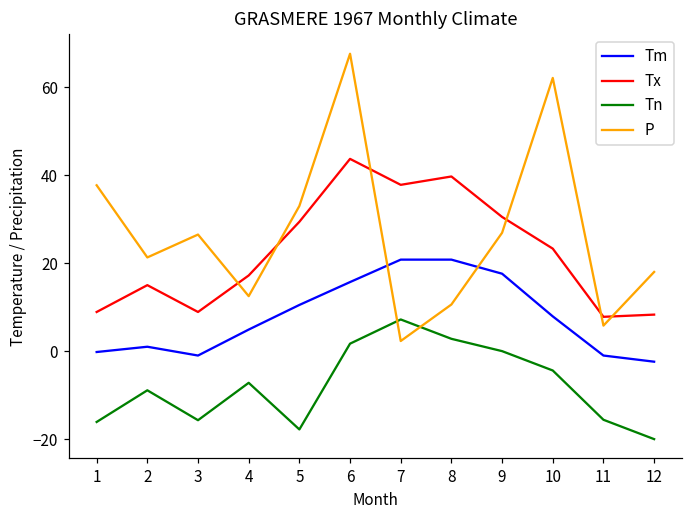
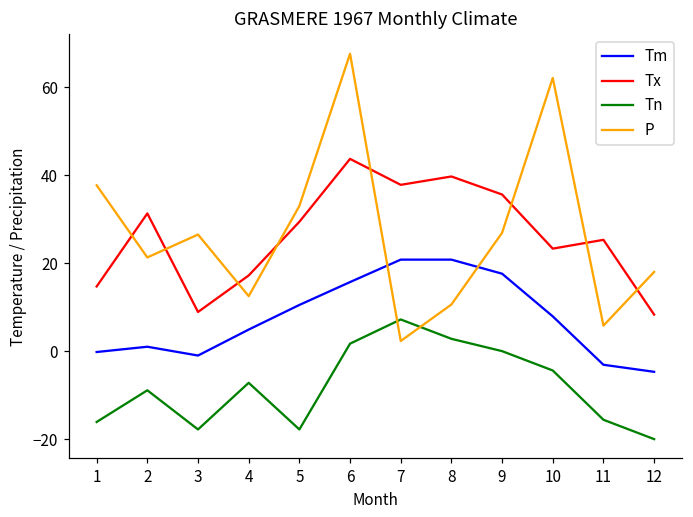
  {
    "Tm": {
      "1": 0,
      "2": 1,
      "3": -1,
      "4": 5,
      "5": 11,
      "6": 16,
      "7": 21,
      "8": 21,
      "9": 18,
      "10": 8,
-     "11": -1,
-     "12": -2
+     "11": -3,
+     "12": -5
    },
    "Tx": {
-     "1": 9,
-     "2": 15,
+     "1": 15,
+     "2": 31,
      "3": 9,
      "4": 17,
      "5": 29,
      "6": 44,
      "7": 38,
      "8": 40,
-     "9": 31,
+     "9": 36,
      "10": 23,
-     "11": 8,
+     "11": 25,
      "12": 8
    },
    "Tn": {
      "1": -16,
      "2": -9,
-     "3": -16,
+     "3": -18,
      "4": -7,
      "5": -18,
      "6": 2,
      "7": 7,
      "8": 3,
      "9": 0,
      "10": -4,
      "11": -16,
      "12": -20
    },
    "P": {
      "1": 38,
      "2": 21,
      "3": 27,
      "4": 13,
      "5": 33,
      "6": 68,
      "7": 2,
      "8": 11,
      "9": 27,
      "10": 62,
      "11": 6,
      "12": 18
    }
  }
